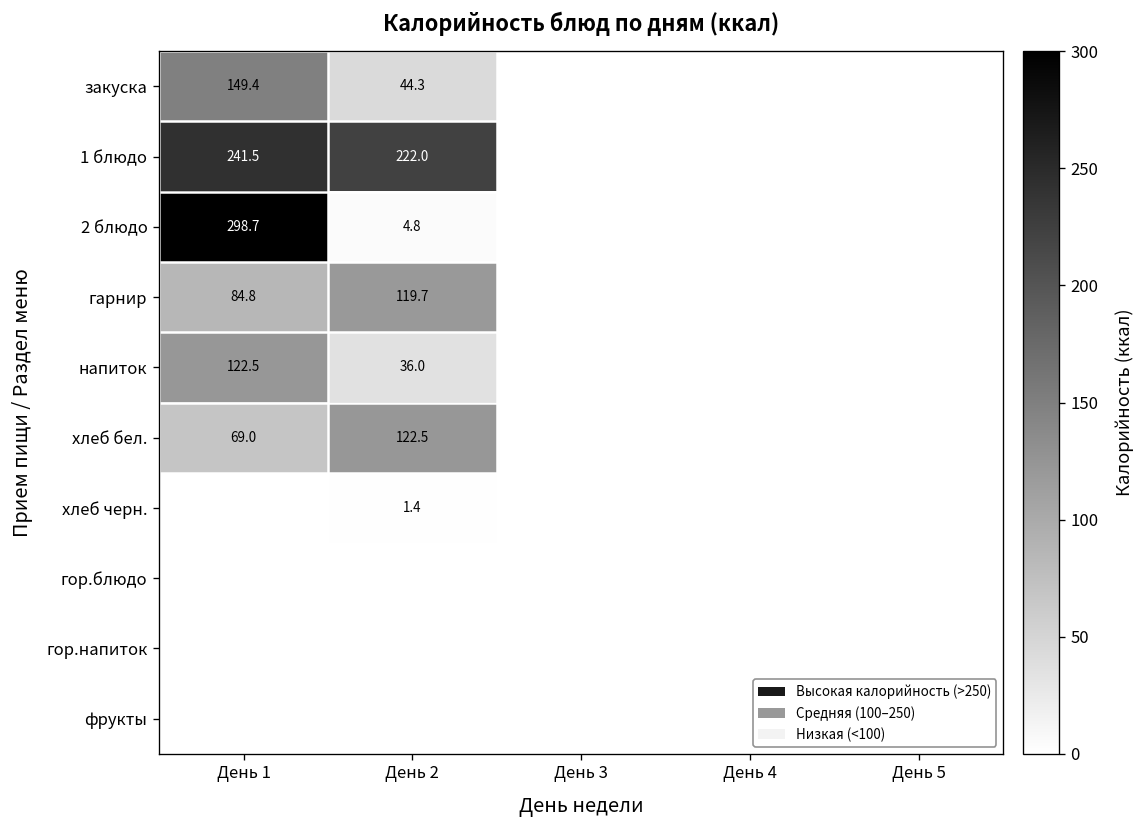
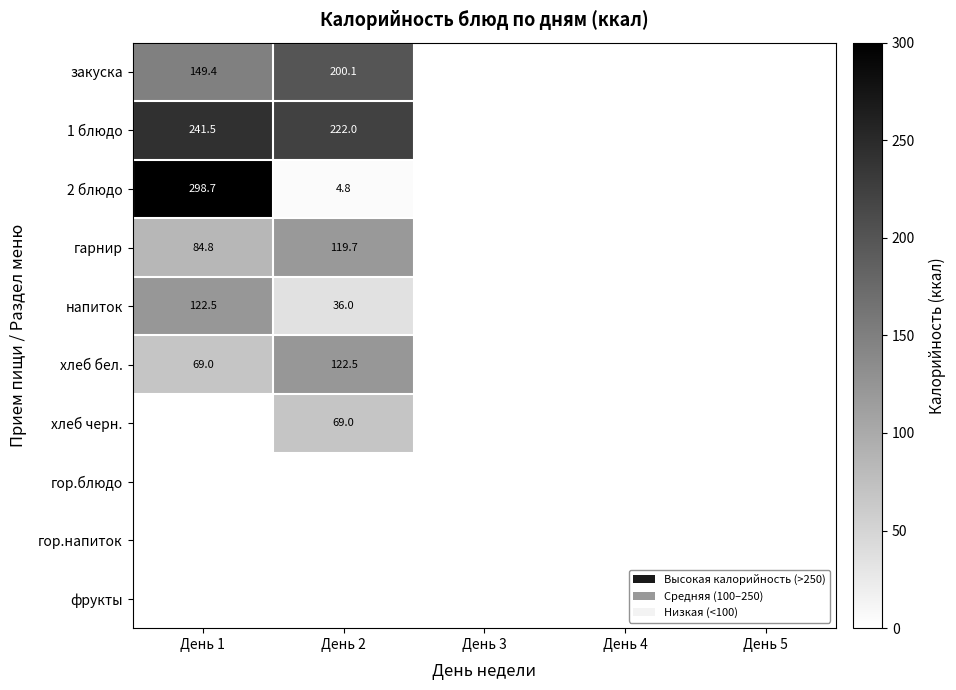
  {
    "закуска": {
      "День 1": 149.4,
-     "День 2": 44.3
+     "День 2": 200.1
    },
    "1 блюдо": {
      "День 1": 241.5,
      "День 2": 222.0
    },
    "2 блюдо": {
      "День 1": 298.7,
      "День 2": 4.8
    },
    "гарнир": {
      "День 1": 84.8,
      "День 2": 119.7
    },
    "напиток": {
      "День 1": 122.5,
      "День 2": 36.0
    },
    "хлеб бел.": {
      "День 1": 69.0,
      "День 2": 122.5
    },
    "хлеб черн.": {
-     "День 2": 1.4
+     "День 2": 69.0
    }
  }
